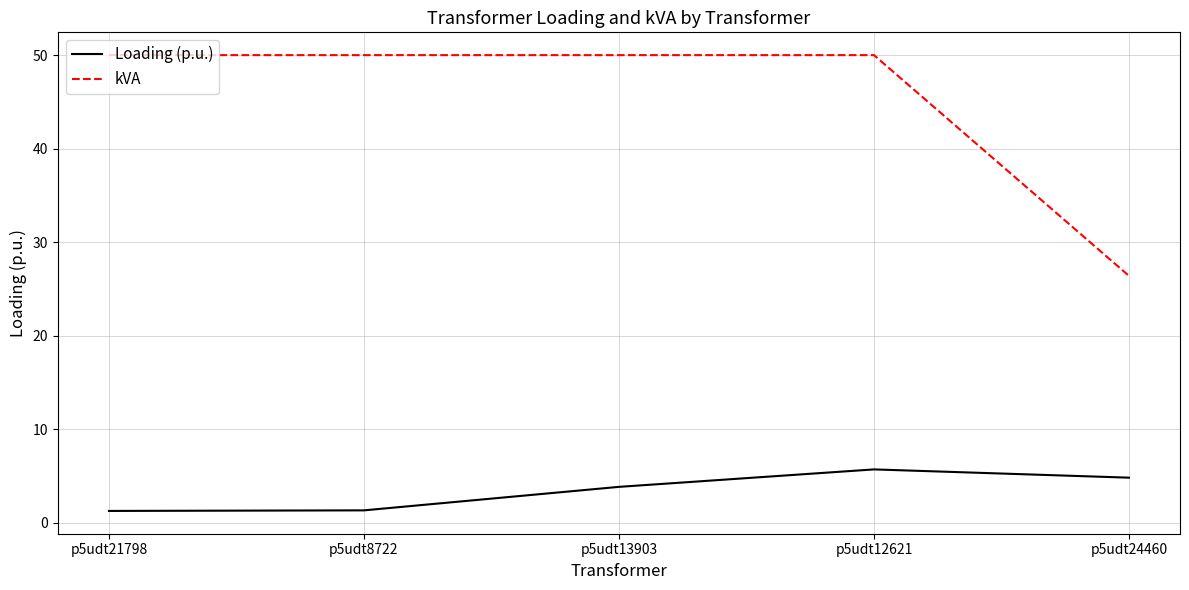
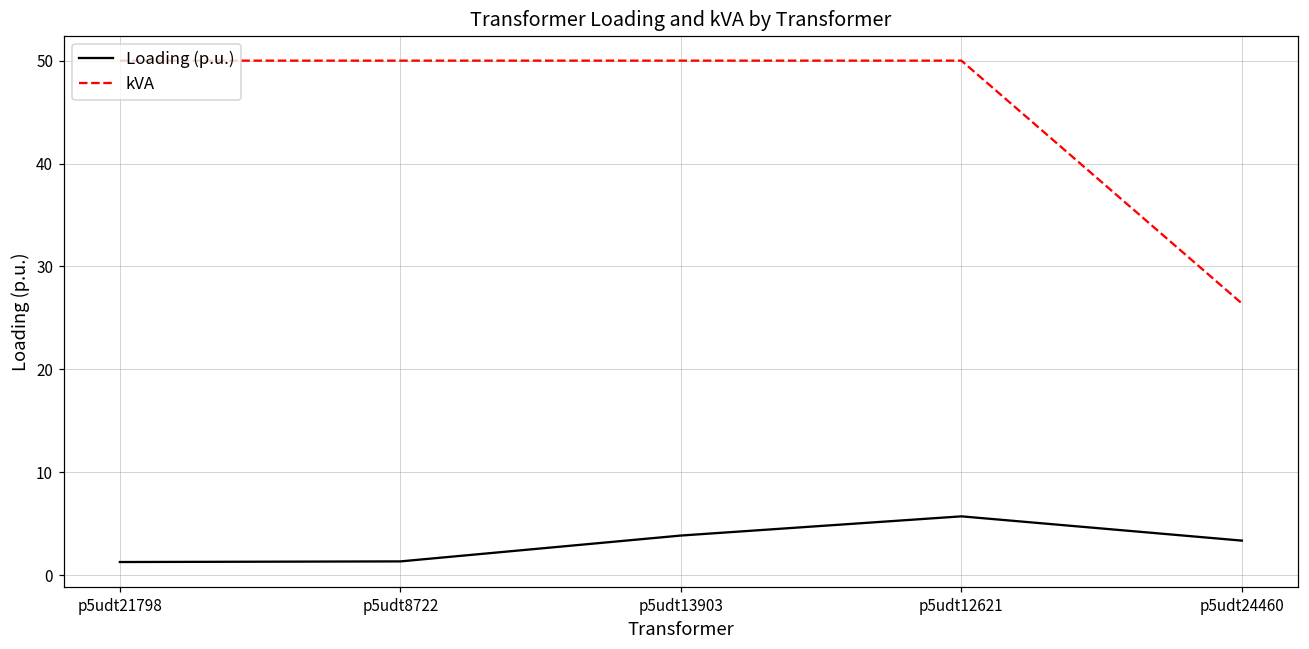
  {
    "Loading (p.u.)": {
      "p5udt21798": 1,
      "p5udt8722": 1,
      "p5udt13903": 4,
      "p5udt12621": 6,
-     "p5udt24460": 5
+     "p5udt24460": 3
    },
    "kVA": {
      "p5udt8722": 50,
      "p5udt13903": 50,
      "p5udt12621": 50,
      "p5udt24460": 26
    }
  }
